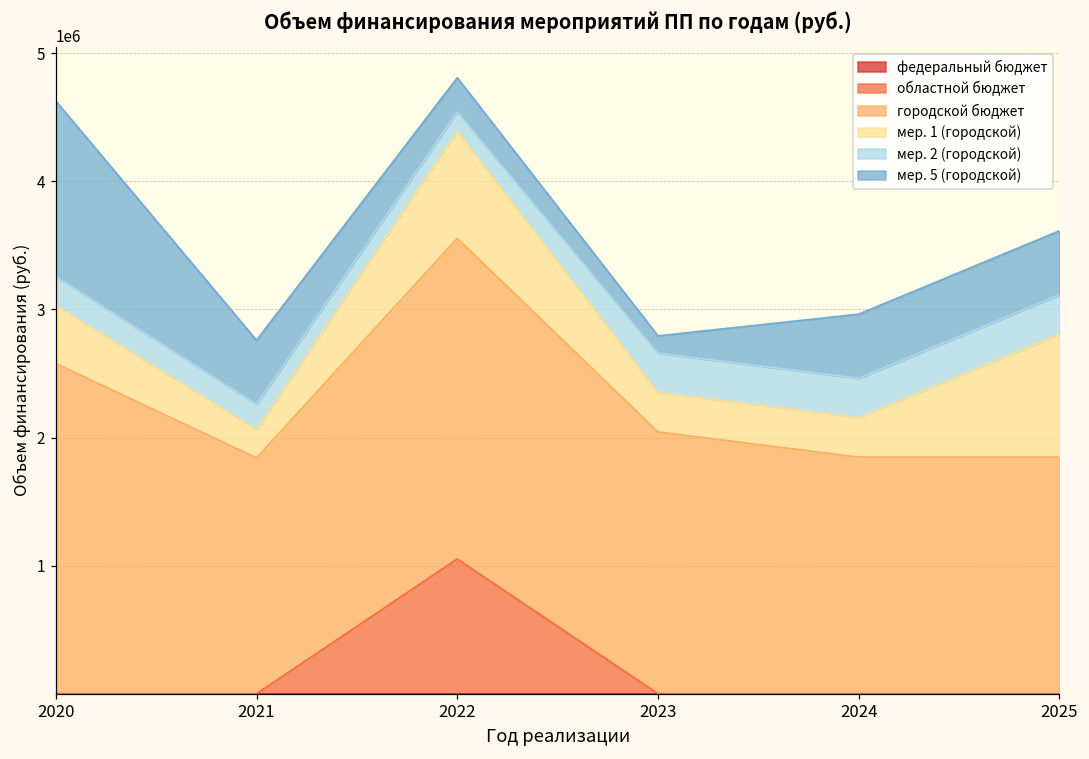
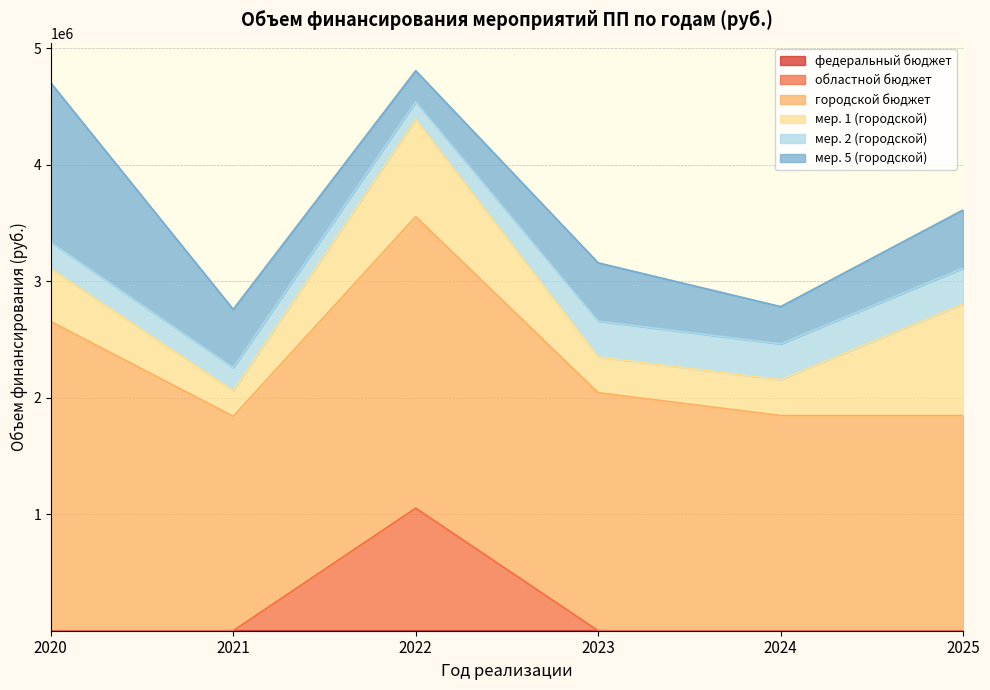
  {
    "федеральный бюджет": {
      "2022": 0
    },
    "областной бюджет": {
      "2022": 1050000
    },
    "городской бюджет": {
-     "2020": 2580000,
+     "2020": 2650000,
      "2021": 1840000,
      "2022": 2500000,
      "2023": 2040000,
      "2024": 1850000,
      "2025": 1850000
    },
    "мер. 1 (городской)": {
      "2020": 450000,
      "2021": 220000,
      "2022": 840000,
      "2023": 310000,
      "2024": 310000,
      "2025": 960000
    },
    "мер. 2 (городской)": {
      "2020": 230000,
      "2021": 200000,
      "2022": 150000,
      "2023": 310000,
      "2024": 310000,
      "2025": 310000
    },
    "мер. 5 (городской)": {
      "2020": 1370000,
      "2021": 500000,
      "2022": 270000,
-     "2023": 130000,
-     "2024": 500000,
+     "2023": 500000,
+     "2024": 320000,
      "2025": 500000
    }
  }
